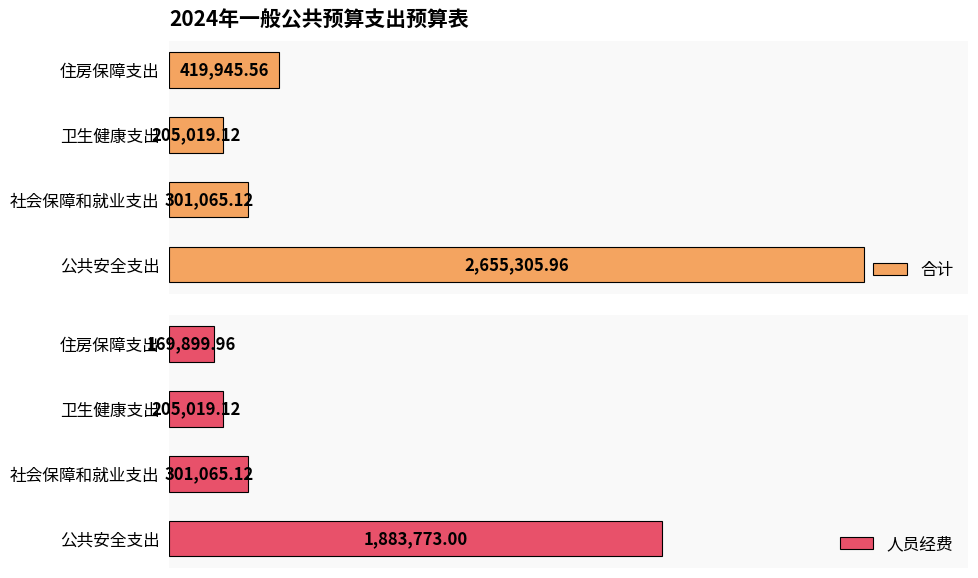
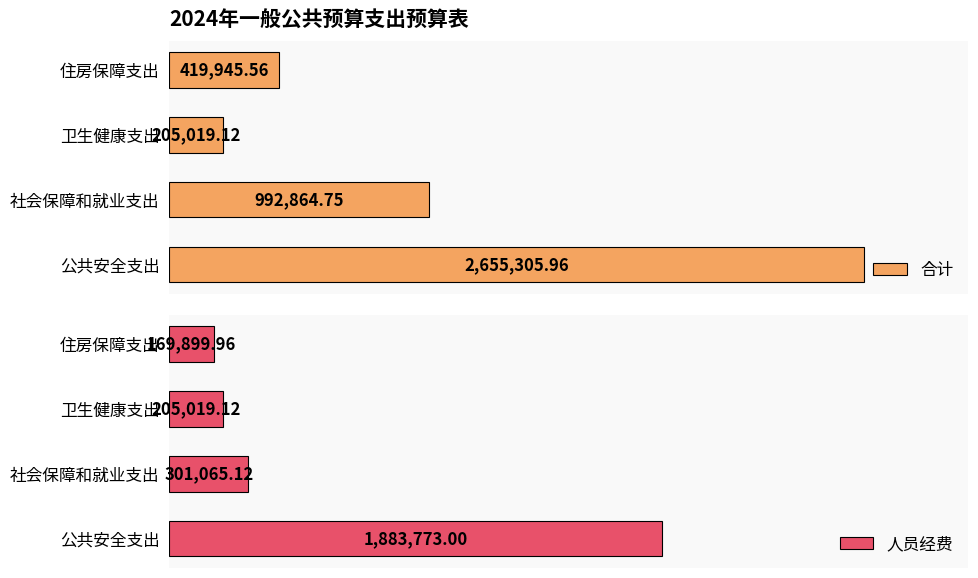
  {
    "2024年一般公共预算支出预算表": {
      "住房保障支出": "419,945.56",
      "卫生健康支出": "205,019.12",
-     "社会保障和就业支出": "301,065.12",
+     "社会保障和就业支出": "992,864.75",
      "公共安全支出": "2,655,305.96"
    }
  }
